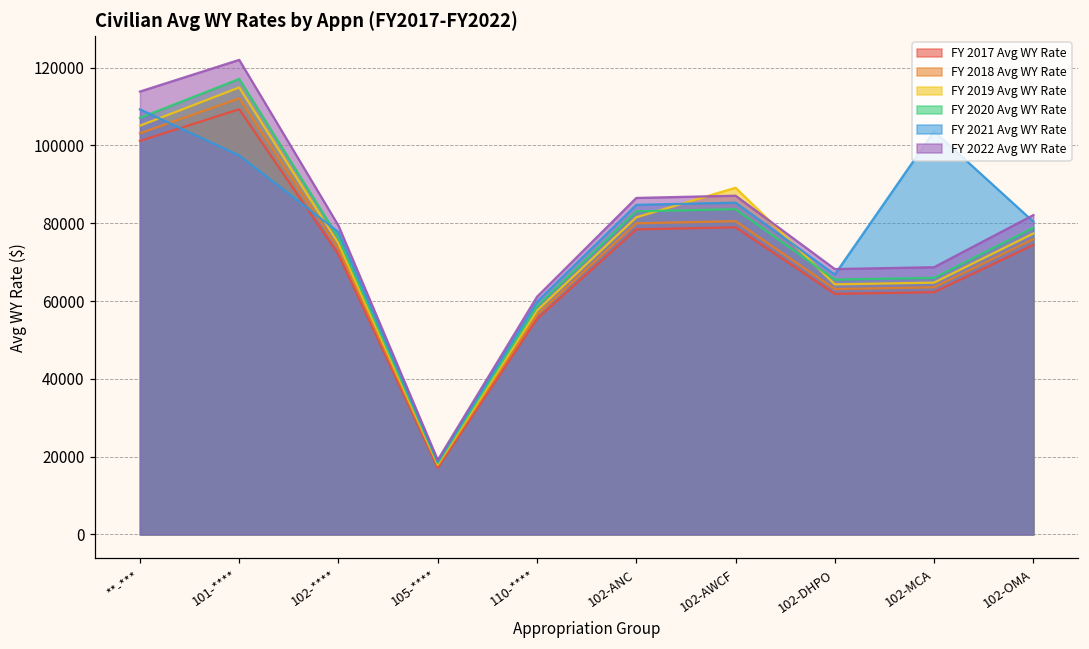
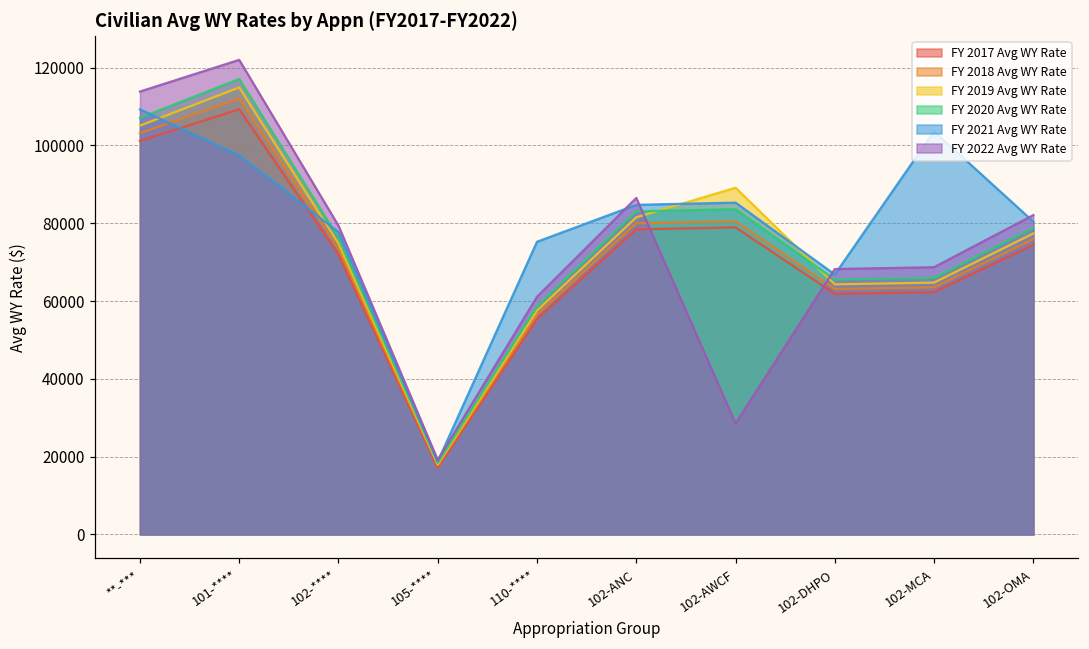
  {
    "FY 2019 Avg WY Rate": {
      "**-***": 105000,
      "101-****": 115000,
      "102-****": 75000,
      "110-****": 58000,
      "102-ANC": 82000,
      "102-AWCF": 89000,
      "102-DHPO": 64000,
      "102-MCA": 65000,
      "102-OMA": 77000
    },
    "FY 2020 Avg WY Rate": {
      "**-***": 107000,
      "101-****": 117000,
      "102-****": 76000,
      "110-****": 59000,
      "102-ANC": 83000,
      "102-AWCF": 84000,
      "102-DHPO": 65000,
      "102-MCA": 66000,
      "102-OMA": 79000
    },
    "FY 2021 Avg WY Rate": {
      "**-***": 109000,
      "101-****": 97000,
      "102-****": 78000,
-     "110-****": 60000,
+     "110-****": 75000,
      "102-ANC": 85000,
      "102-AWCF": 85000,
      "102-DHPO": 67000,
      "102-OMA": 80000
    },
    "FY 2022 Avg WY Rate": {
      "**-***": 114000,
      "101-****": 122000,
      "102-****": 79000,
      "110-****": 61000,
      "102-ANC": 86000,
-     "102-AWCF": 87000,
+     "102-AWCF": 29000,
      "102-DHPO": 68000,
      "102-MCA": 69000,
      "102-OMA": 82000
    }
  }
